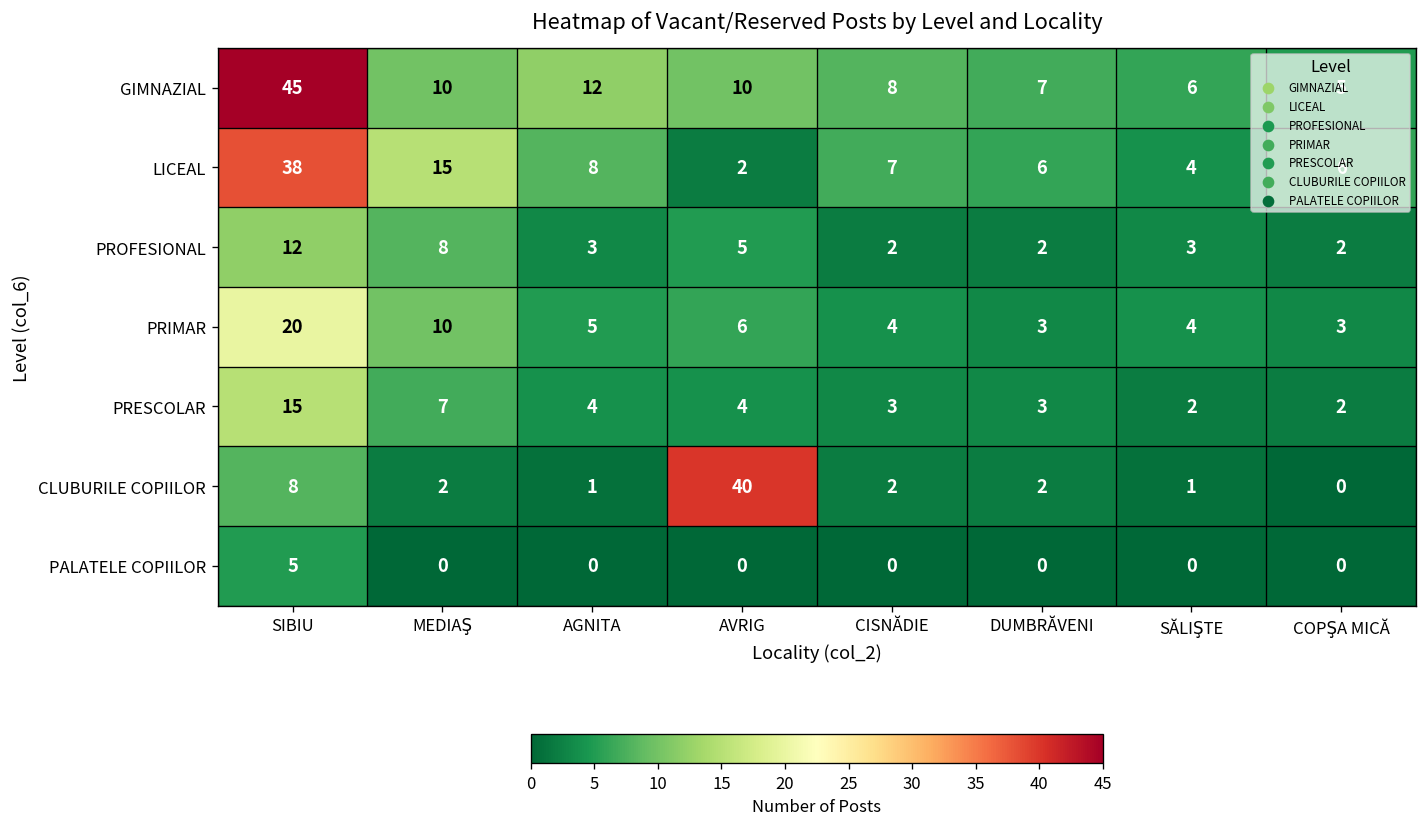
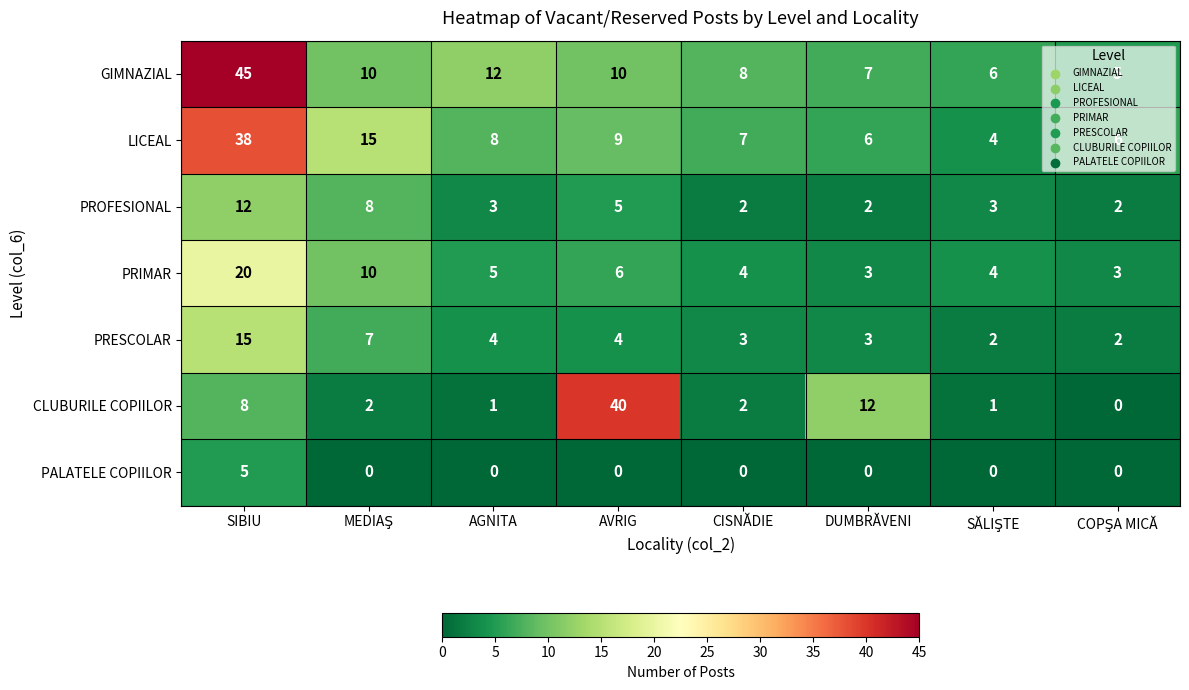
  {
    "GIMNAZIAL": {
      "SIBIU": 45,
      "MEDIAŞ": 10,
      "AGNITA": 12,
      "AVRIG": 10,
      "CISNĂDIE": 8,
      "DUMBRĂVENI": 7,
      "SĂLIŞTE": 6
    },
    "LICEAL": {
      "SIBIU": 38,
      "MEDIAŞ": 15,
      "AGNITA": 8,
-     "AVRIG": 2,
+     "AVRIG": 9,
      "CISNĂDIE": 7,
      "DUMBRĂVENI": 6,
      "SĂLIŞTE": 4
    },
    "PROFESIONAL": {
      "SIBIU": 12,
      "MEDIAŞ": 8,
      "AGNITA": 3,
      "AVRIG": 5,
      "CISNĂDIE": 2,
      "DUMBRĂVENI": 2,
      "SĂLIŞTE": 3,
      "COPŞA MICĂ": 2
    },
    "PRIMAR": {
      "SIBIU": 20,
      "MEDIAŞ": 10,
      "AGNITA": 5,
      "AVRIG": 6,
      "CISNĂDIE": 4,
      "DUMBRĂVENI": 3,
      "SĂLIŞTE": 4,
      "COPŞA MICĂ": 3
    },
    "PRESCOLAR": {
      "SIBIU": 15,
      "MEDIAŞ": 7,
      "AGNITA": 4,
      "AVRIG": 4,
      "CISNĂDIE": 3,
      "DUMBRĂVENI": 3,
      "SĂLIŞTE": 2,
      "COPŞA MICĂ": 2
    },
    "CLUBURILE COPIILOR": {
      "SIBIU": 8,
      "MEDIAŞ": 2,
      "AGNITA": 1,
      "AVRIG": 40,
      "CISNĂDIE": 2,
-     "DUMBRĂVENI": 2,
+     "DUMBRĂVENI": 12,
      "SĂLIŞTE": 1,
      "COPŞA MICĂ": 0
    },
    "PALATELE COPIILOR": {
      "SIBIU": 5,
      "MEDIAŞ": 0,
      "AGNITA": 0,
      "AVRIG": 0,
      "CISNĂDIE": 0,
      "DUMBRĂVENI": 0,
      "SĂLIŞTE": 0,
      "COPŞA MICĂ": 0
    }
  }
